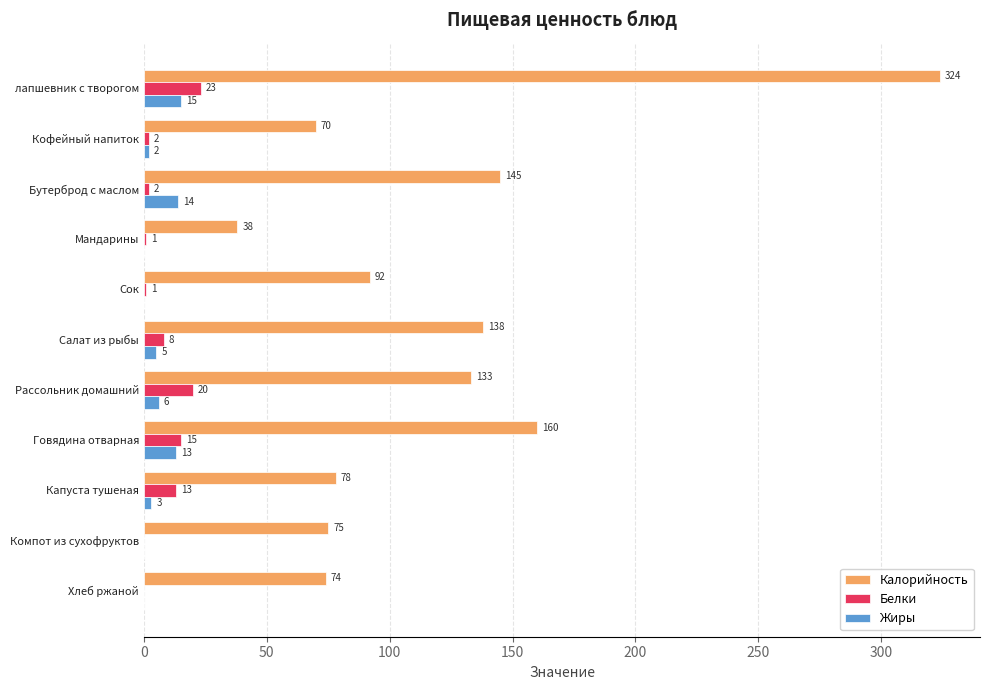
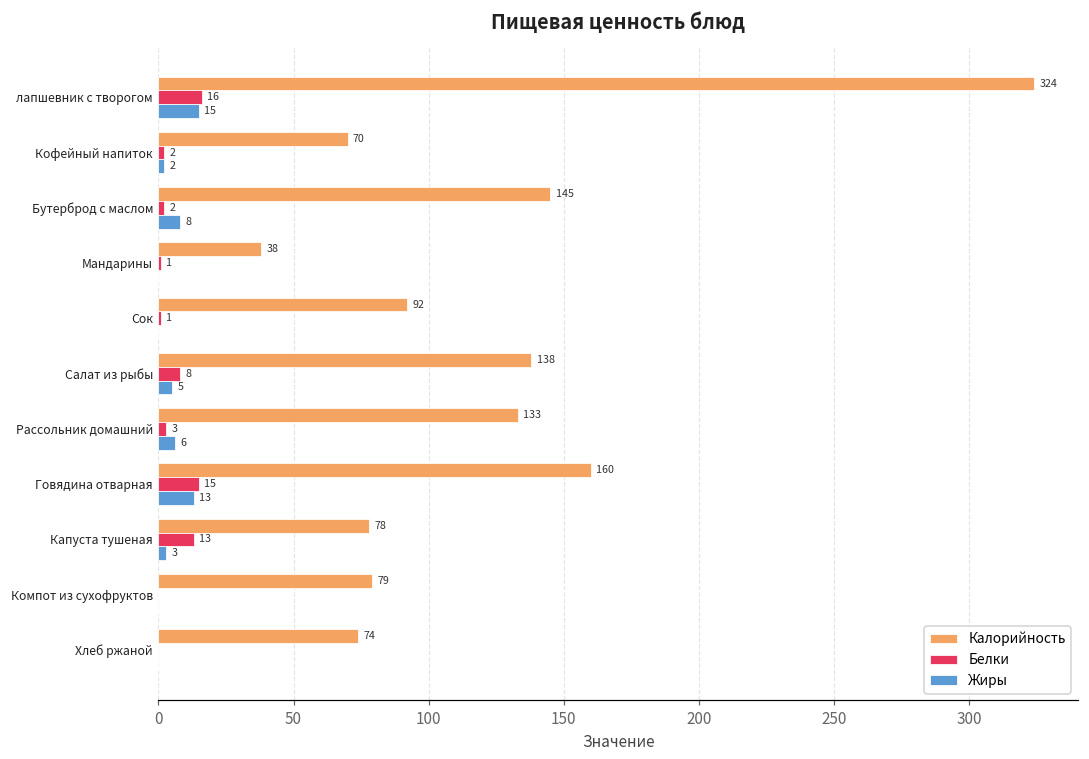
  {
    "Калорийность": {
      "лапшевник с творогом": 324,
      "Кофейный напиток": 70,
      "Бутерброд с маслом": 145,
      "Мандарины": 38,
      "Сок": 92,
      "Салат из рыбы": 138,
      "Рассольник домашний": 133,
      "Говядина отварная": 160,
      "Капуста тушеная": 78,
-     "Компот из сухофруктов": 75,
+     "Компот из сухофруктов": 79,
      "Хлеб ржаной": 74
    },
    "Белки": {
-     "лапшевник с творогом": 23,
+     "лапшевник с творогом": 16,
      "Кофейный напиток": 2,
      "Бутерброд с маслом": 2,
      "Мандарины": 1,
      "Сок": 1,
      "Салат из рыбы": 8,
-     "Рассольник домашний": 20,
+     "Рассольник домашний": 3,
      "Говядина отварная": 15,
      "Капуста тушеная": 13
    },
    "Жиры": {
      "лапшевник с творогом": 15,
      "Кофейный напиток": 2,
-     "Бутерброд с маслом": 14,
+     "Бутерброд с маслом": 8,
      "Салат из рыбы": 5,
      "Рассольник домашний": 6,
      "Говядина отварная": 13,
      "Капуста тушеная": 3
    }
  }
